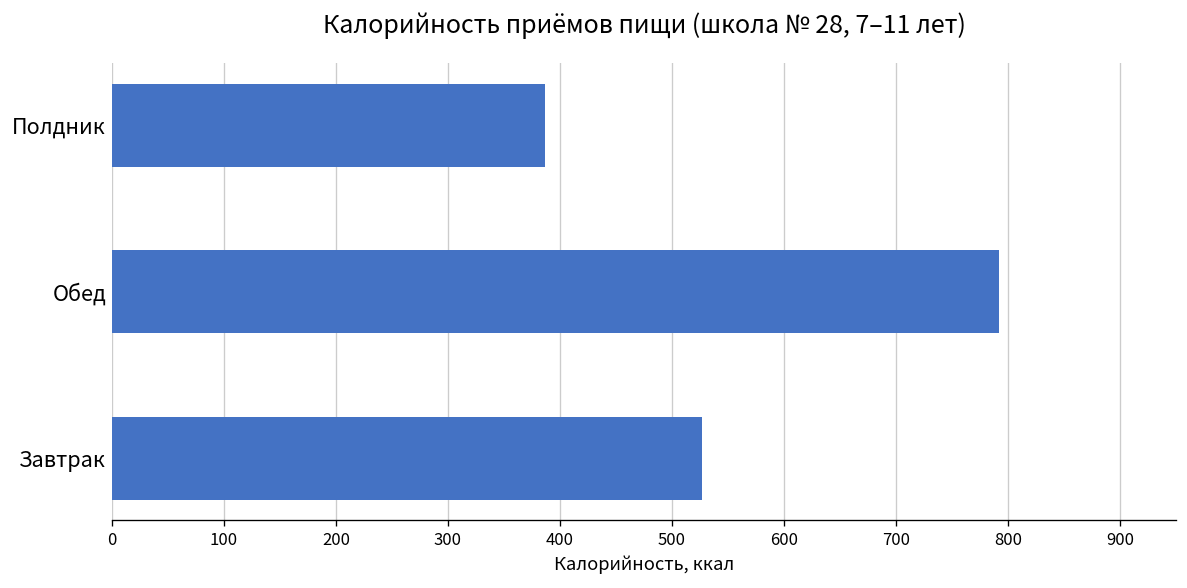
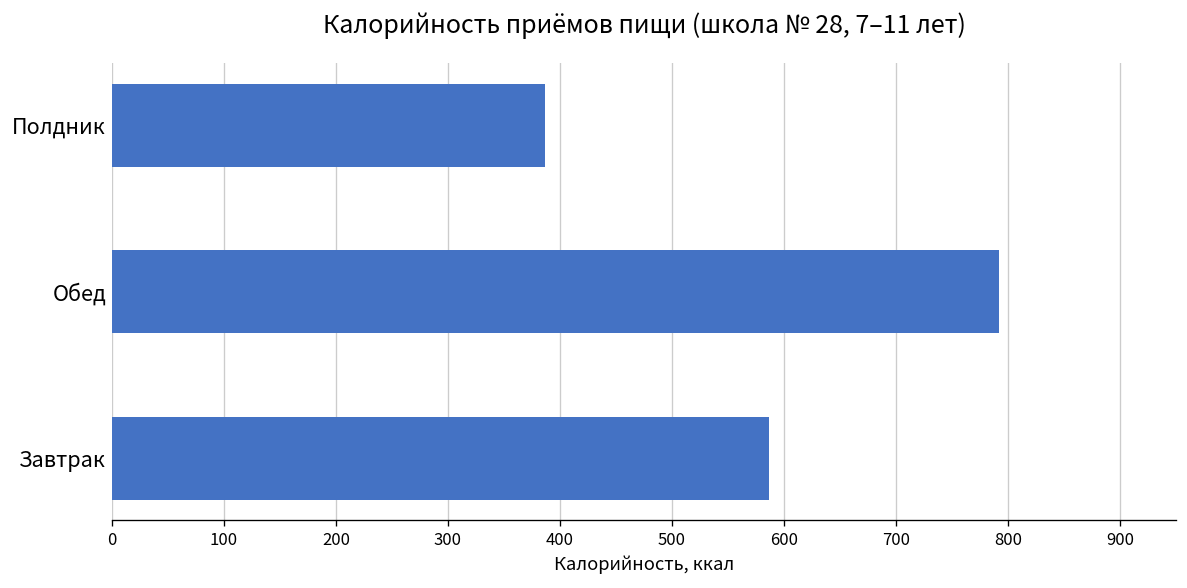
  {
    "Полдник": 390,
    "Обед": 790,
-   "Завтрак": 530
+   "Завтрак": 590
  }
